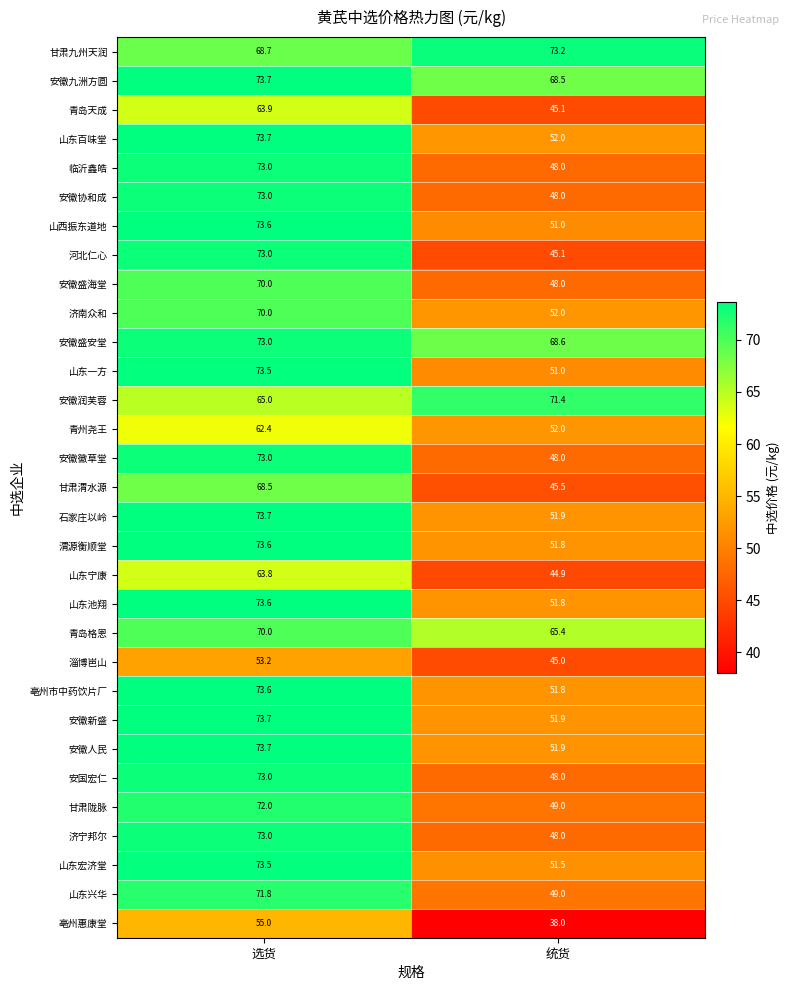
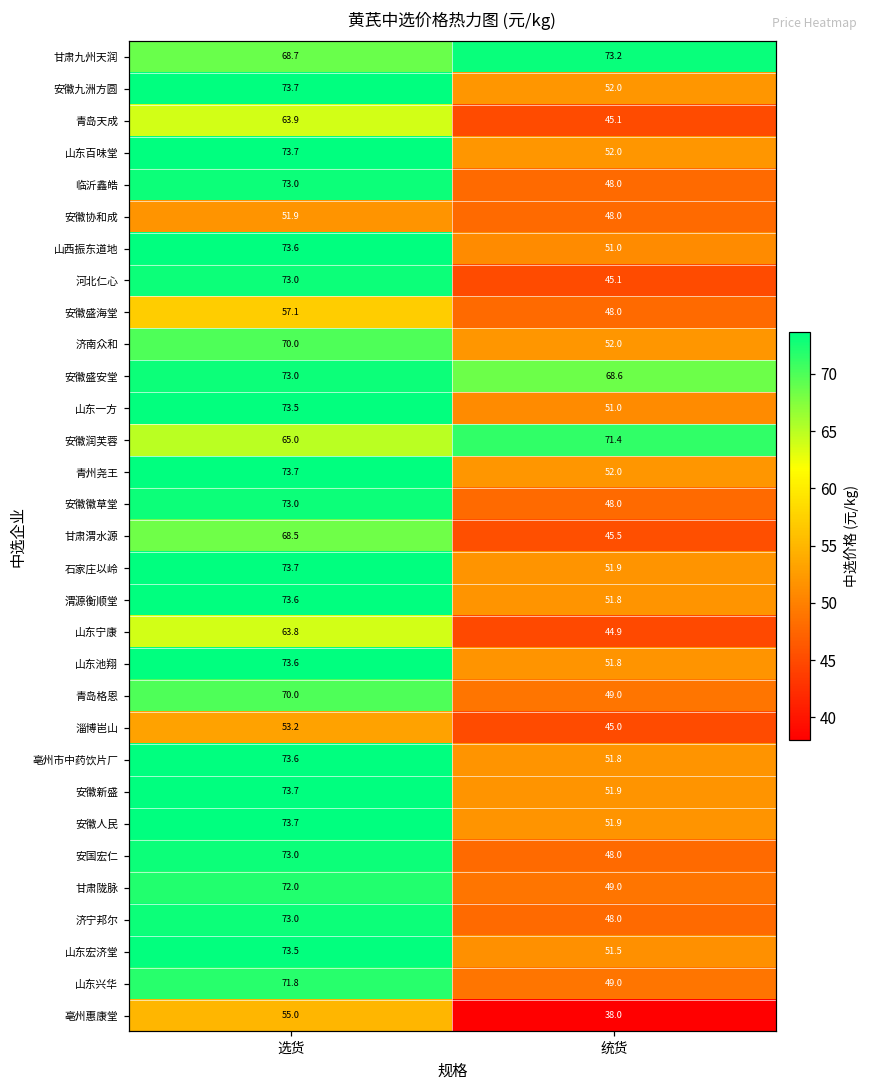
  {
    "甘肃九州天润": {
      "选货": 68.7,
      "统货": 73.2
    },
    "安徽九洲方圆": {
      "选货": 73.7,
-     "统货": 68.5
+     "统货": 52.0
    },
    "青岛天成": {
      "选货": 63.9,
      "统货": 45.1
    },
    "山东百味堂": {
      "选货": 73.7,
      "统货": 52.0
    },
    "临沂鑫皓": {
      "选货": 73.0,
      "统货": 48.0
    },
    "安徽协和成": {
-     "选货": 73.0,
+     "选货": 51.9,
      "统货": 48.0
    },
    "山西振东道地": {
      "选货": 73.6,
      "统货": 51.0
    },
    "河北仁心": {
      "选货": 73.0,
      "统货": 45.1
    },
    "安徽盛海堂": {
-     "选货": 70.0,
+     "选货": 57.1,
      "统货": 48.0
    },
    "济南众和": {
      "选货": 70.0,
      "统货": 52.0
    },
    "安徽盛安堂": {
      "选货": 73.0,
      "统货": 68.6
    },
    "山东一方": {
      "选货": 73.5,
      "统货": 51.0
    },
    "安徽润芙蓉": {
      "选货": 65.0,
      "统货": 71.4
    },
    "青州尧王": {
-     "选货": 62.4,
+     "选货": 73.7,
      "统货": 52.0
    },
    "安徽徽草堂": {
      "选货": 73.0,
      "统货": 48.0
    },
    "甘肃渭水源": {
      "选货": 68.5,
      "统货": 45.5
    },
    "石家庄以岭": {
      "选货": 73.7,
      "统货": 51.9
    },
    "渭源衡顺堂": {
      "选货": 73.6,
      "统货": 51.8
    },
    "山东宁康": {
      "选货": 63.8,
      "统货": 44.9
    },
    "山东池翔": {
      "选货": 73.6,
      "统货": 51.8
    },
    "青岛格恩": {
      "选货": 70.0,
-     "统货": 65.4
+     "统货": 49.0
    },
    "淄博岜山": {
      "选货": 53.2,
      "统货": 45.0
    },
    "亳州市中药饮片厂": {
      "选货": 73.6,
      "统货": 51.8
    },
    "安徽新盛": {
      "选货": 73.7,
      "统货": 51.9
    },
    "安徽人民": {
      "选货": 73.7,
      "统货": 51.9
    },
    "安国宏仁": {
      "选货": 73.0,
      "统货": 48.0
    },
    "甘肃陇脉": {
      "选货": 72.0,
      "统货": 49.0
    },
    "济宁邦尔": {
      "选货": 73.0,
      "统货": 48.0
    },
    "山东宏济堂": {
      "选货": 73.5,
      "统货": 51.5
    },
    "山东兴华": {
      "选货": 71.8,
      "统货": 49.0
    },
    "亳州惠康堂": {
      "选货": 55.0,
      "统货": 38.0
    }
  }
